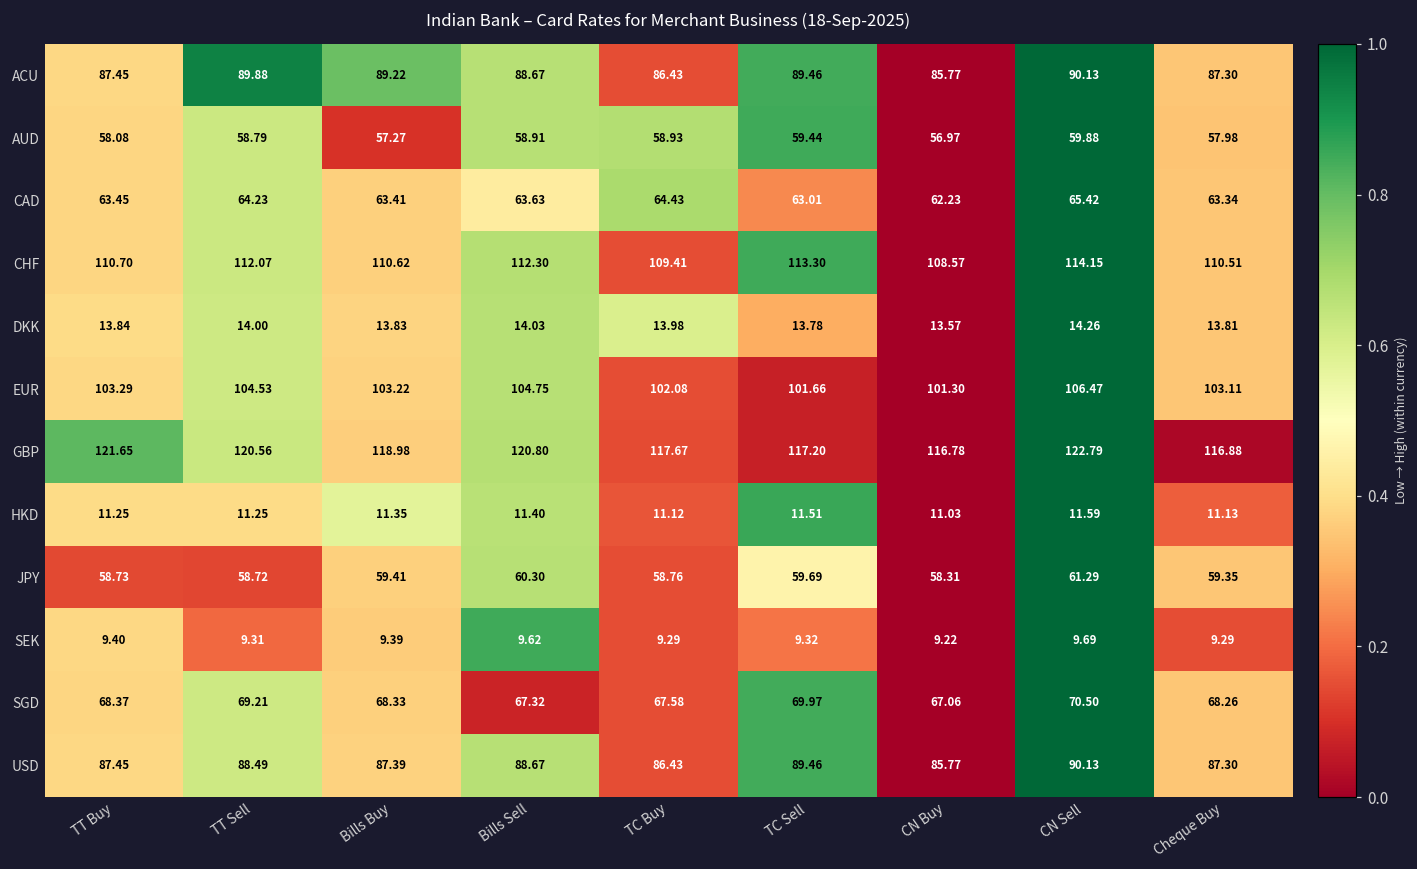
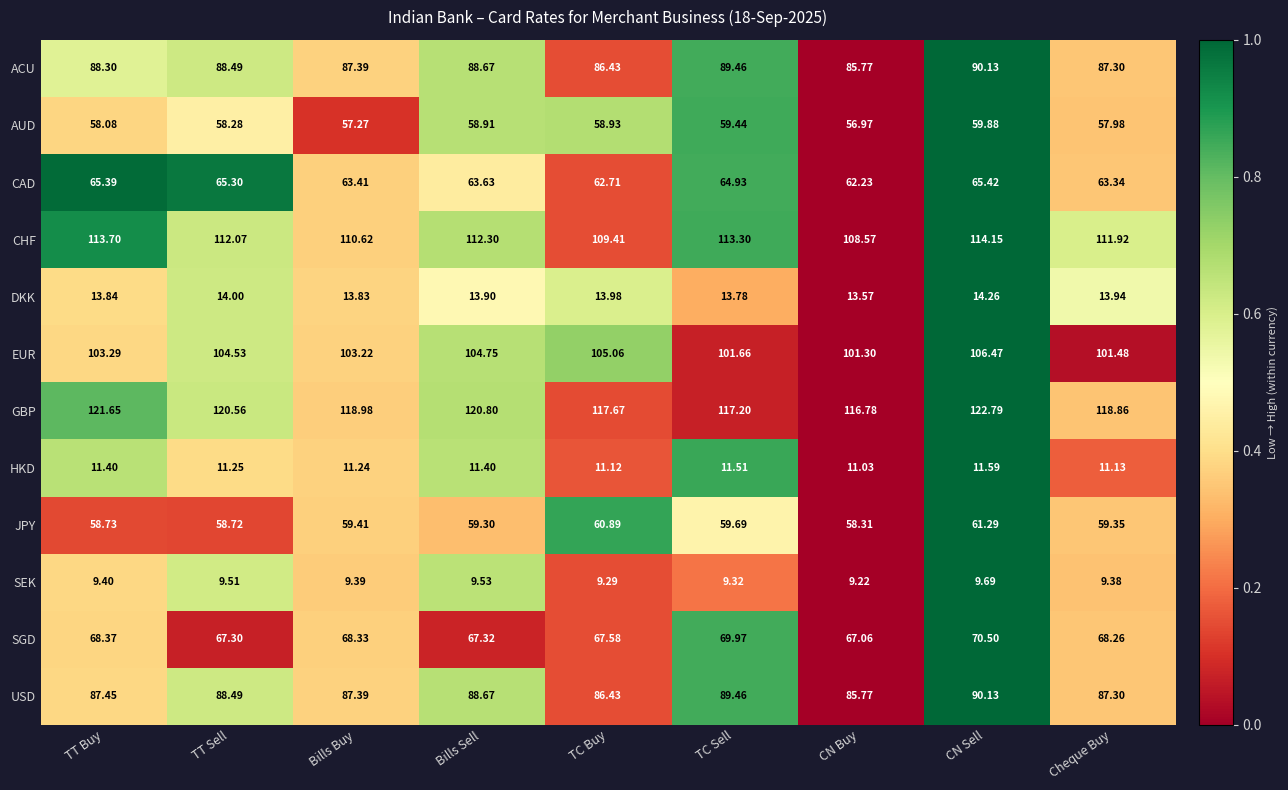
  {
    "ACU": {
-     "TT Buy": 87.45,
-     "TT Sell": 89.88,
-     "Bills Buy": 89.22,
+     "TT Buy": 88.30,
+     "TT Sell": 88.49,
+     "Bills Buy": 87.39,
      "Bills Sell": 88.67,
      "TC Buy": 86.43,
      "TC Sell": 89.46,
      "CN Buy": 85.77,
      "CN Sell": 90.13,
      "Cheque Buy": 87.30
    },
    "AUD": {
      "TT Buy": 58.08,
-     "TT Sell": 58.79,
+     "TT Sell": 58.28,
      "Bills Buy": 57.27,
      "Bills Sell": 58.91,
      "TC Buy": 58.93,
      "TC Sell": 59.44,
      "CN Buy": 56.97,
      "CN Sell": 59.88,
      "Cheque Buy": 57.98
    },
    "CAD": {
-     "TT Buy": 63.45,
-     "TT Sell": 64.23,
+     "TT Buy": 65.39,
+     "TT Sell": 65.30,
      "Bills Buy": 63.41,
      "Bills Sell": 63.63,
-     "TC Buy": 64.43,
-     "TC Sell": 63.01,
+     "TC Buy": 62.71,
+     "TC Sell": 64.93,
      "CN Buy": 62.23,
      "CN Sell": 65.42,
      "Cheque Buy": 63.34
    },
    "CHF": {
-     "TT Buy": 110.70,
+     "TT Buy": 113.70,
      "TT Sell": 112.07,
      "Bills Buy": 110.62,
      "Bills Sell": 112.30,
      "TC Buy": 109.41,
      "TC Sell": 113.30,
      "CN Buy": 108.57,
      "CN Sell": 114.15,
-     "Cheque Buy": 110.51
+     "Cheque Buy": 111.92
    },
    "DKK": {
      "TT Buy": 13.84,
      "TT Sell": 14.00,
      "Bills Buy": 13.83,
-     "Bills Sell": 14.03,
+     "Bills Sell": 13.90,
      "TC Buy": 13.98,
      "TC Sell": 13.78,
      "CN Buy": 13.57,
      "CN Sell": 14.26,
-     "Cheque Buy": 13.81
+     "Cheque Buy": 13.94
    },
    "EUR": {
      "TT Buy": 103.29,
      "TT Sell": 104.53,
      "Bills Buy": 103.22,
      "Bills Sell": 104.75,
-     "TC Buy": 102.08,
+     "TC Buy": 105.06,
      "TC Sell": 101.66,
      "CN Buy": 101.30,
      "CN Sell": 106.47,
-     "Cheque Buy": 103.11
+     "Cheque Buy": 101.48
    },
    "GBP": {
      "TT Buy": 121.65,
      "TT Sell": 120.56,
      "Bills Buy": 118.98,
      "Bills Sell": 120.80,
      "TC Buy": 117.67,
      "TC Sell": 117.20,
      "CN Buy": 116.78,
      "CN Sell": 122.79,
-     "Cheque Buy": 116.88
+     "Cheque Buy": 118.86
    },
    "HKD": {
-     "TT Buy": 11.25,
+     "TT Buy": 11.40,
      "TT Sell": 11.25,
-     "Bills Buy": 11.35,
+     "Bills Buy": 11.24,
      "Bills Sell": 11.40,
      "TC Buy": 11.12,
      "TC Sell": 11.51,
      "CN Buy": 11.03,
      "CN Sell": 11.59,
      "Cheque Buy": 11.13
    },
    "JPY": {
      "TT Buy": 58.73,
      "TT Sell": 58.72,
      "Bills Buy": 59.41,
-     "Bills Sell": 60.30,
-     "TC Buy": 58.76,
+     "Bills Sell": 59.30,
+     "TC Buy": 60.89,
      "TC Sell": 59.69,
      "CN Buy": 58.31,
      "CN Sell": 61.29,
      "Cheque Buy": 59.35
    },
    "SEK": {
      "TT Buy": 9.40,
-     "TT Sell": 9.31,
+     "TT Sell": 9.51,
      "Bills Buy": 9.39,
-     "Bills Sell": 9.62,
+     "Bills Sell": 9.53,
      "TC Buy": 9.29,
      "TC Sell": 9.32,
      "CN Buy": 9.22,
      "CN Sell": 9.69,
-     "Cheque Buy": 9.29
+     "Cheque Buy": 9.38
    },
    "SGD": {
      "TT Buy": 68.37,
-     "TT Sell": 69.21,
+     "TT Sell": 67.30,
      "Bills Buy": 68.33,
      "Bills Sell": 67.32,
      "TC Buy": 67.58,
      "TC Sell": 69.97,
      "CN Buy": 67.06,
      "CN Sell": 70.50,
      "Cheque Buy": 68.26
    },
    "USD": {
      "TT Buy": 87.45,
      "TT Sell": 88.49,
      "Bills Buy": 87.39,
      "Bills Sell": 88.67,
      "TC Buy": 86.43,
      "TC Sell": 89.46,
      "CN Buy": 85.77,
      "CN Sell": 90.13,
      "Cheque Buy": 87.30
    }
  }
